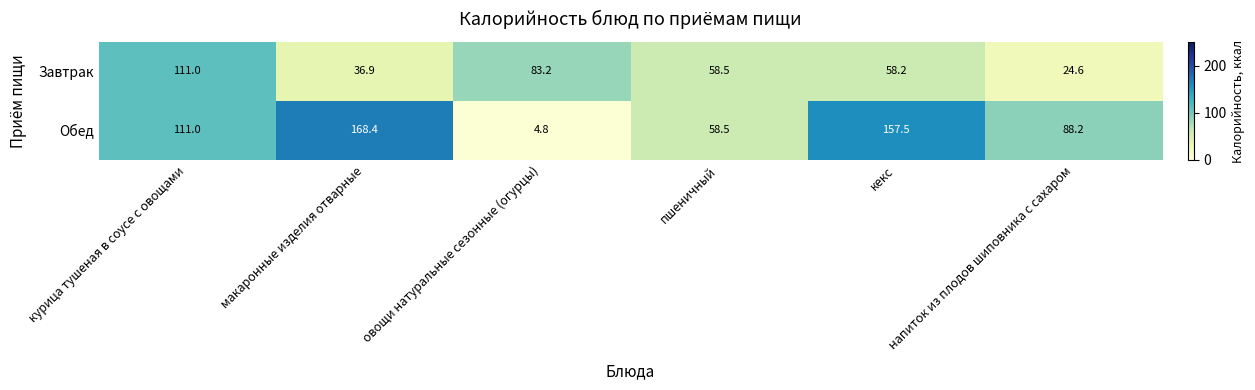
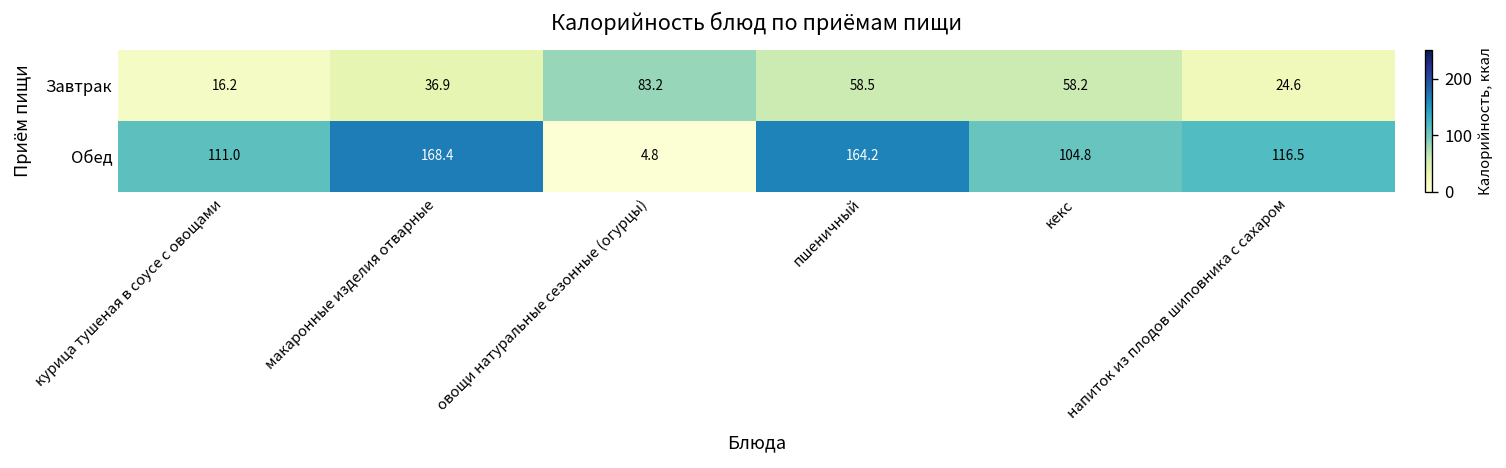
  {
    "Завтрак": {
-     "курица тушеная в соусе с овощами": 111.0,
+     "курица тушеная в соусе с овощами": 16.2,
      "макаронные изделия отварные": 36.9,
      "овощи натуральные сезонные (огурцы)": 83.2,
      "пшеничный": 58.5,
      "кекс": 58.2,
      "напиток из плодов шиповника с сахаром": 24.6
    },
    "Обед": {
      "курица тушеная в соусе с овощами": 111.0,
      "макаронные изделия отварные": 168.4,
      "овощи натуральные сезонные (огурцы)": 4.8,
-     "пшеничный": 58.5,
-     "кекс": 157.5,
-     "напиток из плодов шиповника с сахаром": 88.2
+     "пшеничный": 164.2,
+     "кекс": 104.8,
+     "напиток из плодов шиповника с сахаром": 116.5
    }
  }
